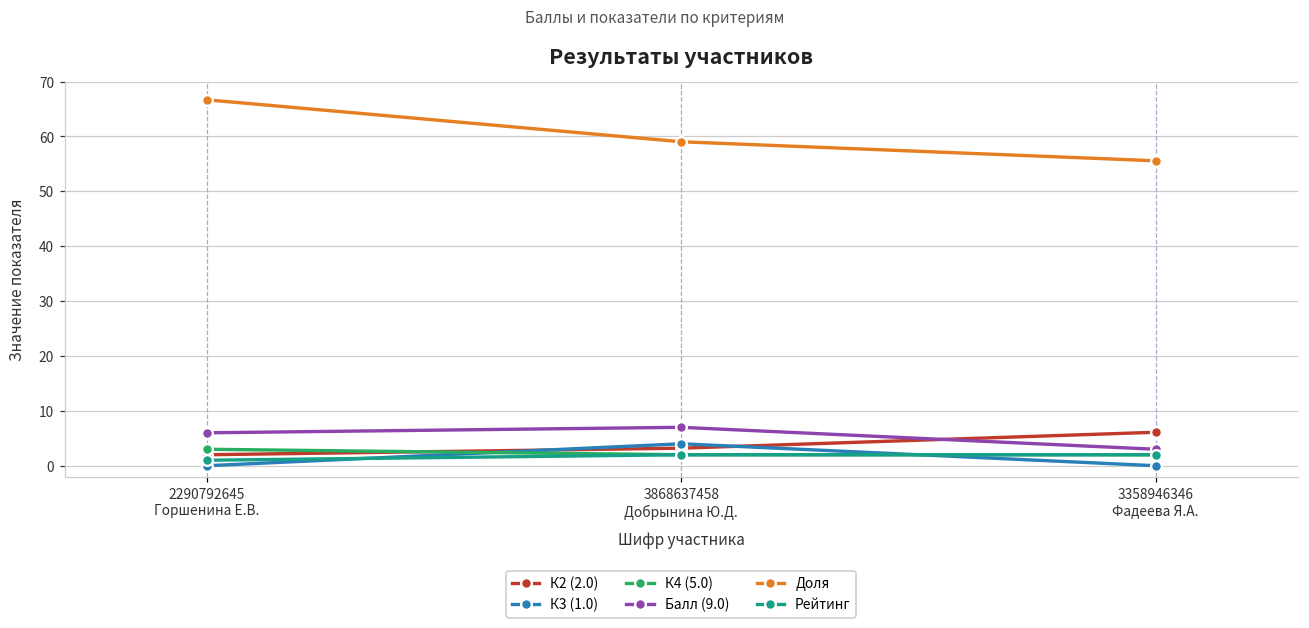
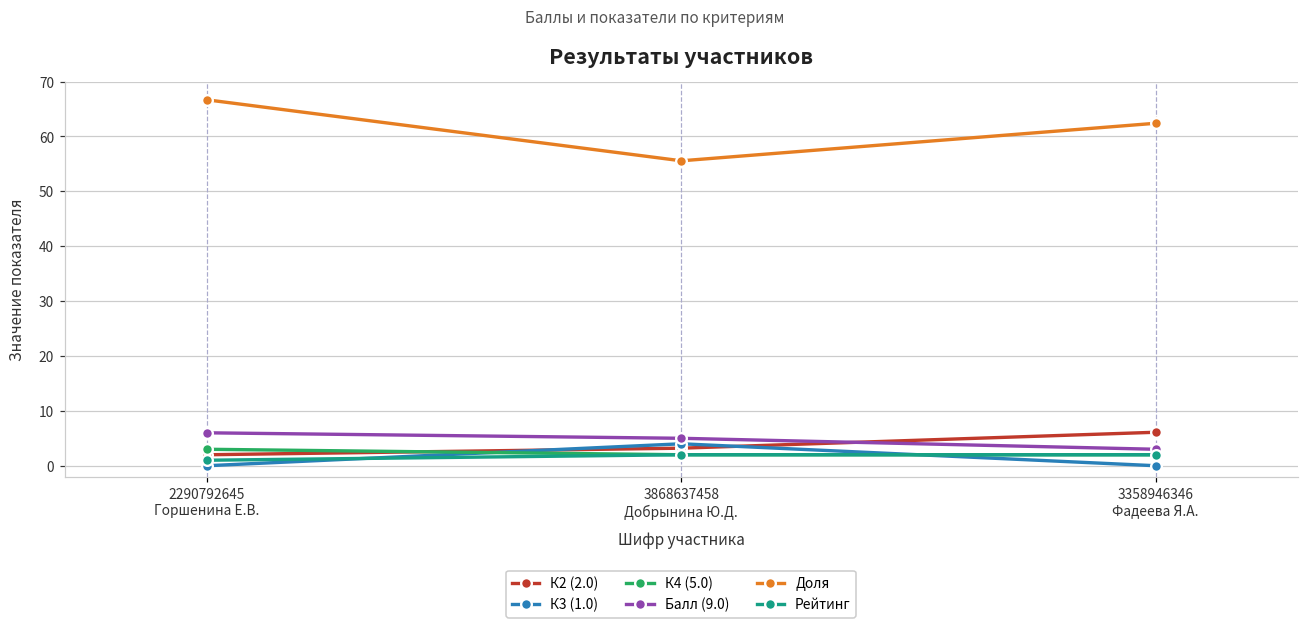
  {
    "К2 (2.0)": {
      "2290792645 Горшенина Е.В.": 2,
      "3868637458 Добрынина Ю.Д.": 3,
      "3358946346 Фадеева Я.А.": 6
    },
    "К3 (1.0)": {
      "2290792645 Горшенина Е.В.": 0,
      "3868637458 Добрынина Ю.Д.": 4,
      "3358946346 Фадеева Я.А.": 0
    },
    "Балл (9.0)": {
      "2290792645 Горшенина Е.В.": 6,
-     "3868637458 Добрынина Ю.Д.": 7,
+     "3868637458 Добрынина Ю.Д.": 5,
      "3358946346 Фадеева Я.А.": 3
    },
    "Доля": {
      "2290792645 Горшенина Е.В.": 67,
-     "3868637458 Добрынина Ю.Д.": 59,
-     "3358946346 Фадеева Я.А.": 56
+     "3868637458 Добрынина Ю.Д.": 56,
+     "3358946346 Фадеева Я.А.": 62
    }
  }
